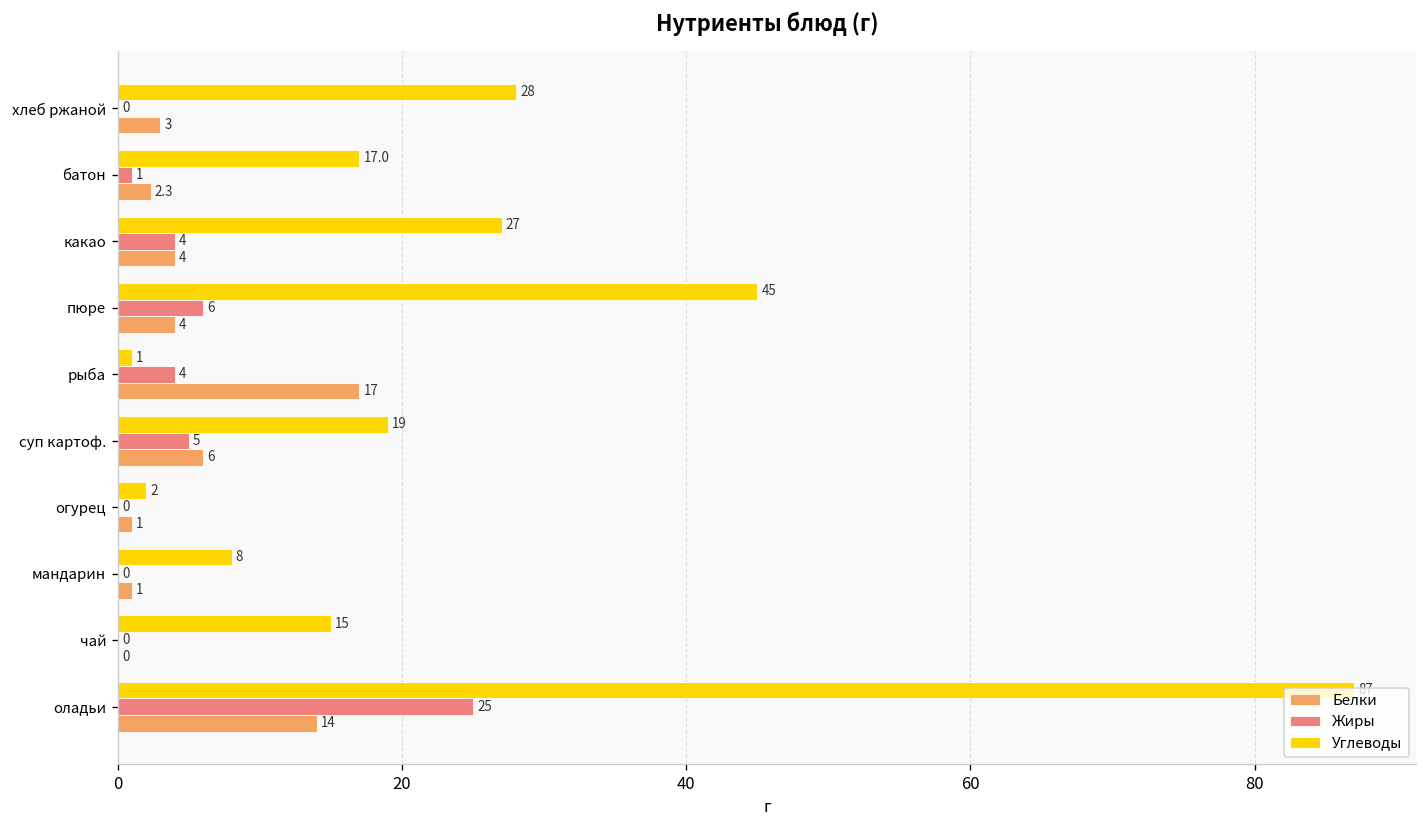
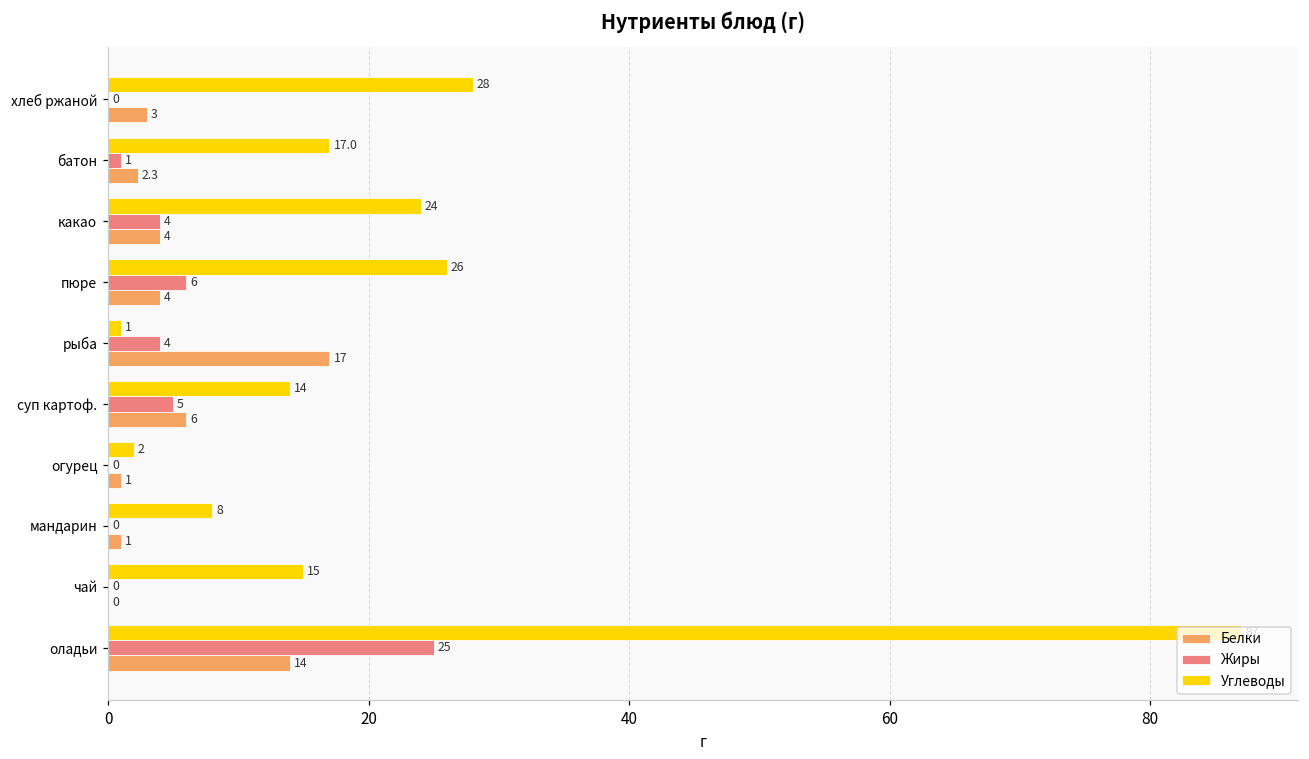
  {
    "Углеводы": {
      "хлеб ржаной": 28,
      "батон": 17.0,
-     "какао": 27,
-     "пюре": 45,
+     "какао": 24,
+     "пюре": 26,
      "рыба": 1,
-     "суп картоф.": 19,
+     "суп картоф.": 14,
      "огурец": 2,
      "мандарин": 8,
      "чай": 15
    }
  }
